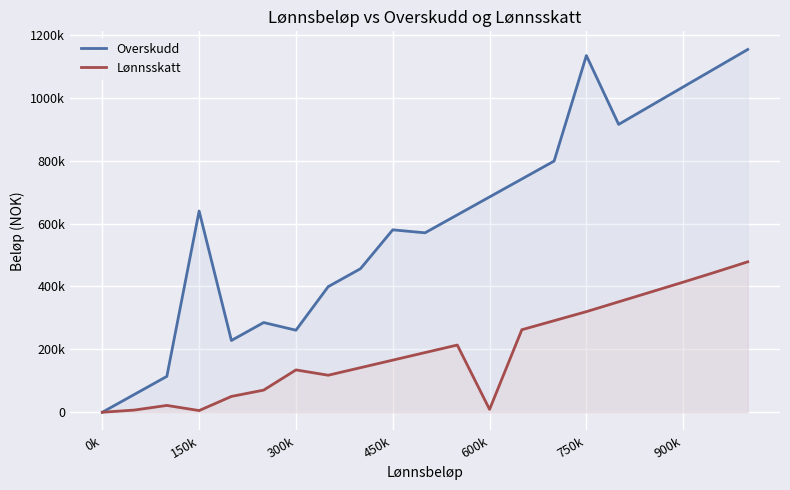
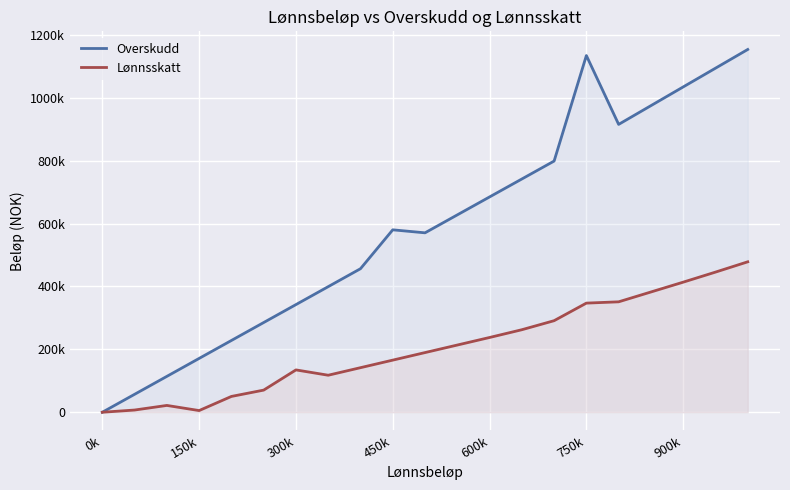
  {
    "Overskudd": {
-     "150k": 640000,
-     "300k": 260000,
+     "150k": 170000,
+     "300k": 340000,
      "450k": 580000,
      "600k": 680000,
      "750k": 1130000,
      "900k": 1030000
    },
    "Lønnsskatt": {
      "150k": 10000,
      "300k": 130000,
      "450k": 170000,
-     "600k": 10000,
-     "750k": 320000,
+     "600k": 240000,
+     "750k": 350000,
      "900k": 410000
    }
  }
